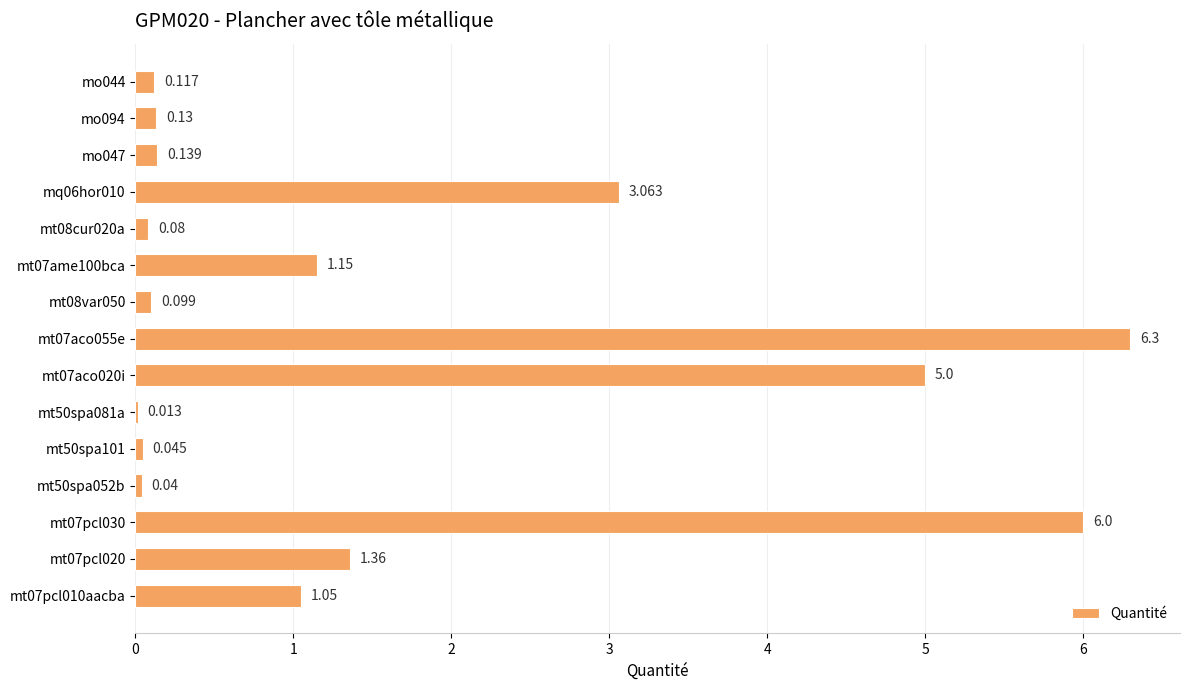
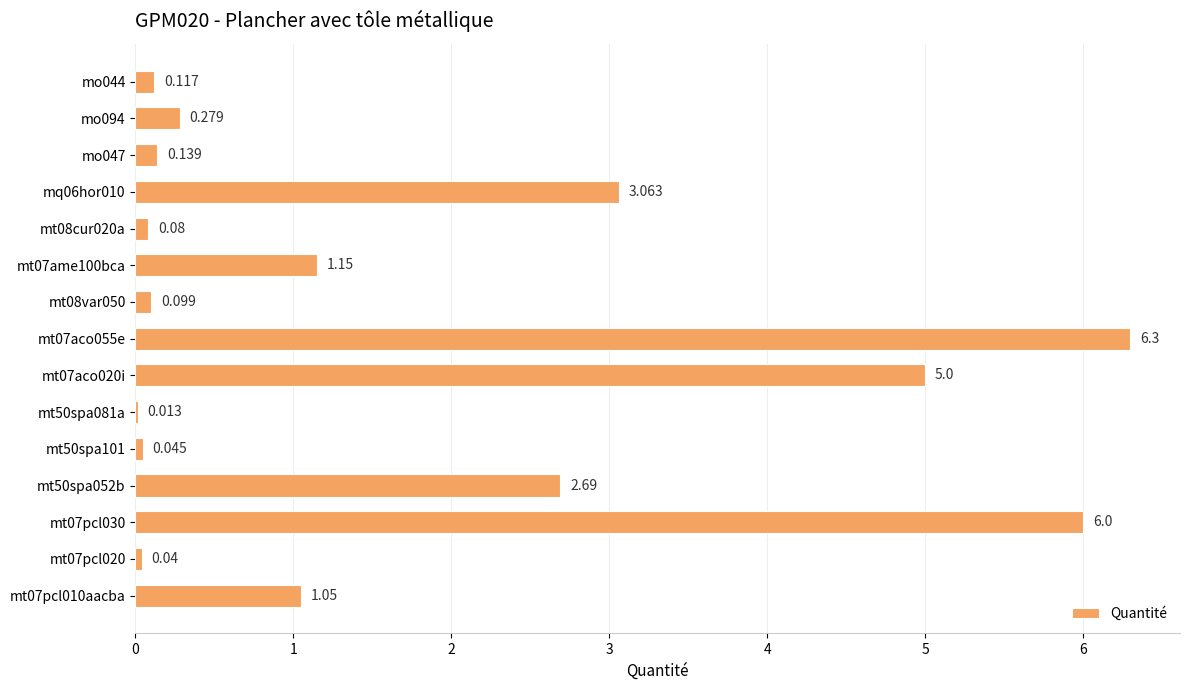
  {
    "mo044": 0.117,
-   "mo094": 0.13,
+   "mo094": 0.279,
    "mo047": 0.139,
    "mq06hor010": 3.063,
    "mt08cur020a": 0.08,
    "mt07ame100bca": 1.15,
    "mt08var050": 0.099,
    "mt07aco055e": 6.3,
    "mt07aco020i": 5.0,
    "mt50spa081a": 0.013,
    "mt50spa101": 0.045,
-   "mt50spa052b": 0.04,
+   "mt50spa052b": 2.69,
    "mt07pcl030": 6.0,
-   "mt07pcl020": 1.36,
+   "mt07pcl020": 0.04,
    "mt07pcl010aacba": 1.05
  }
